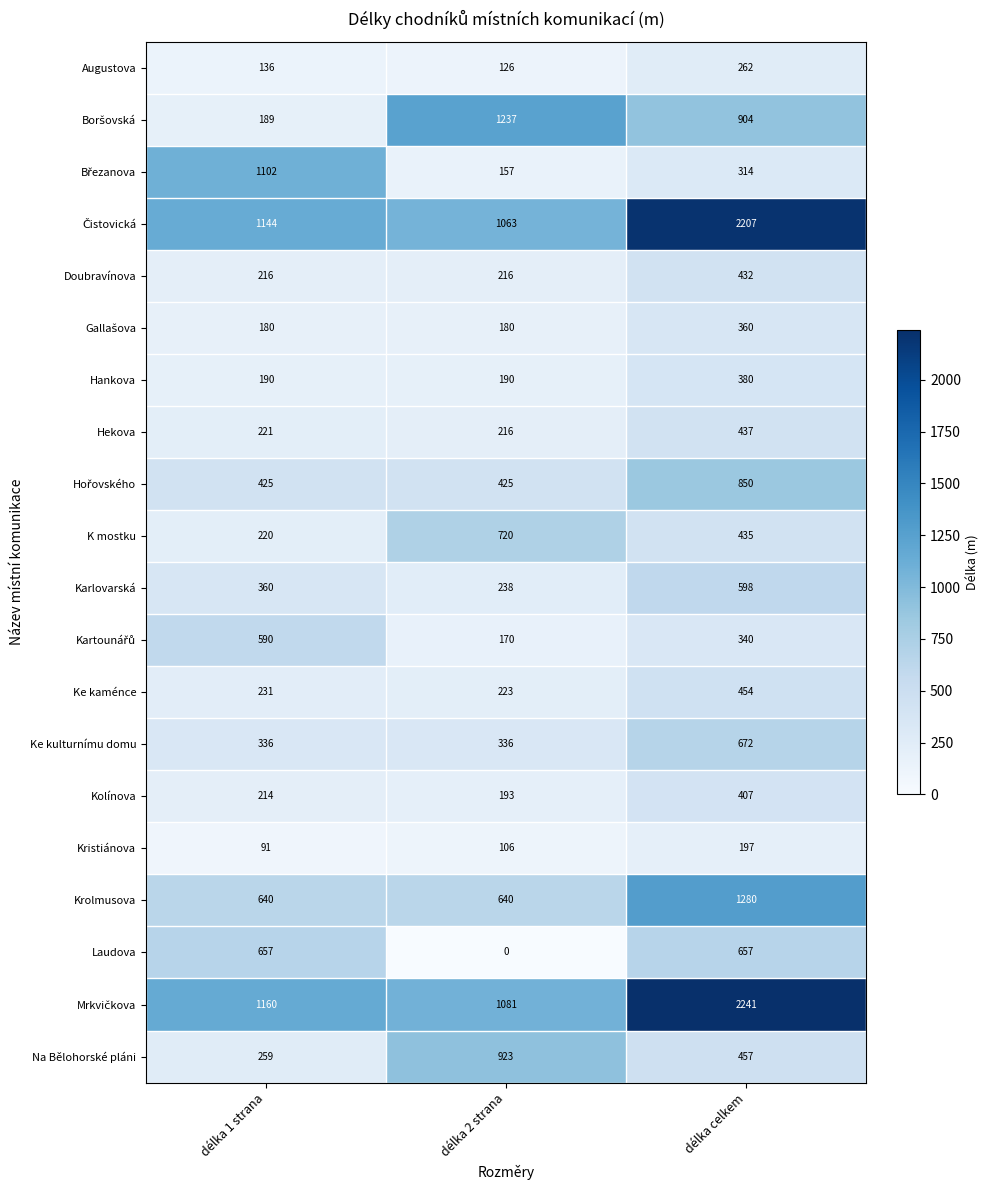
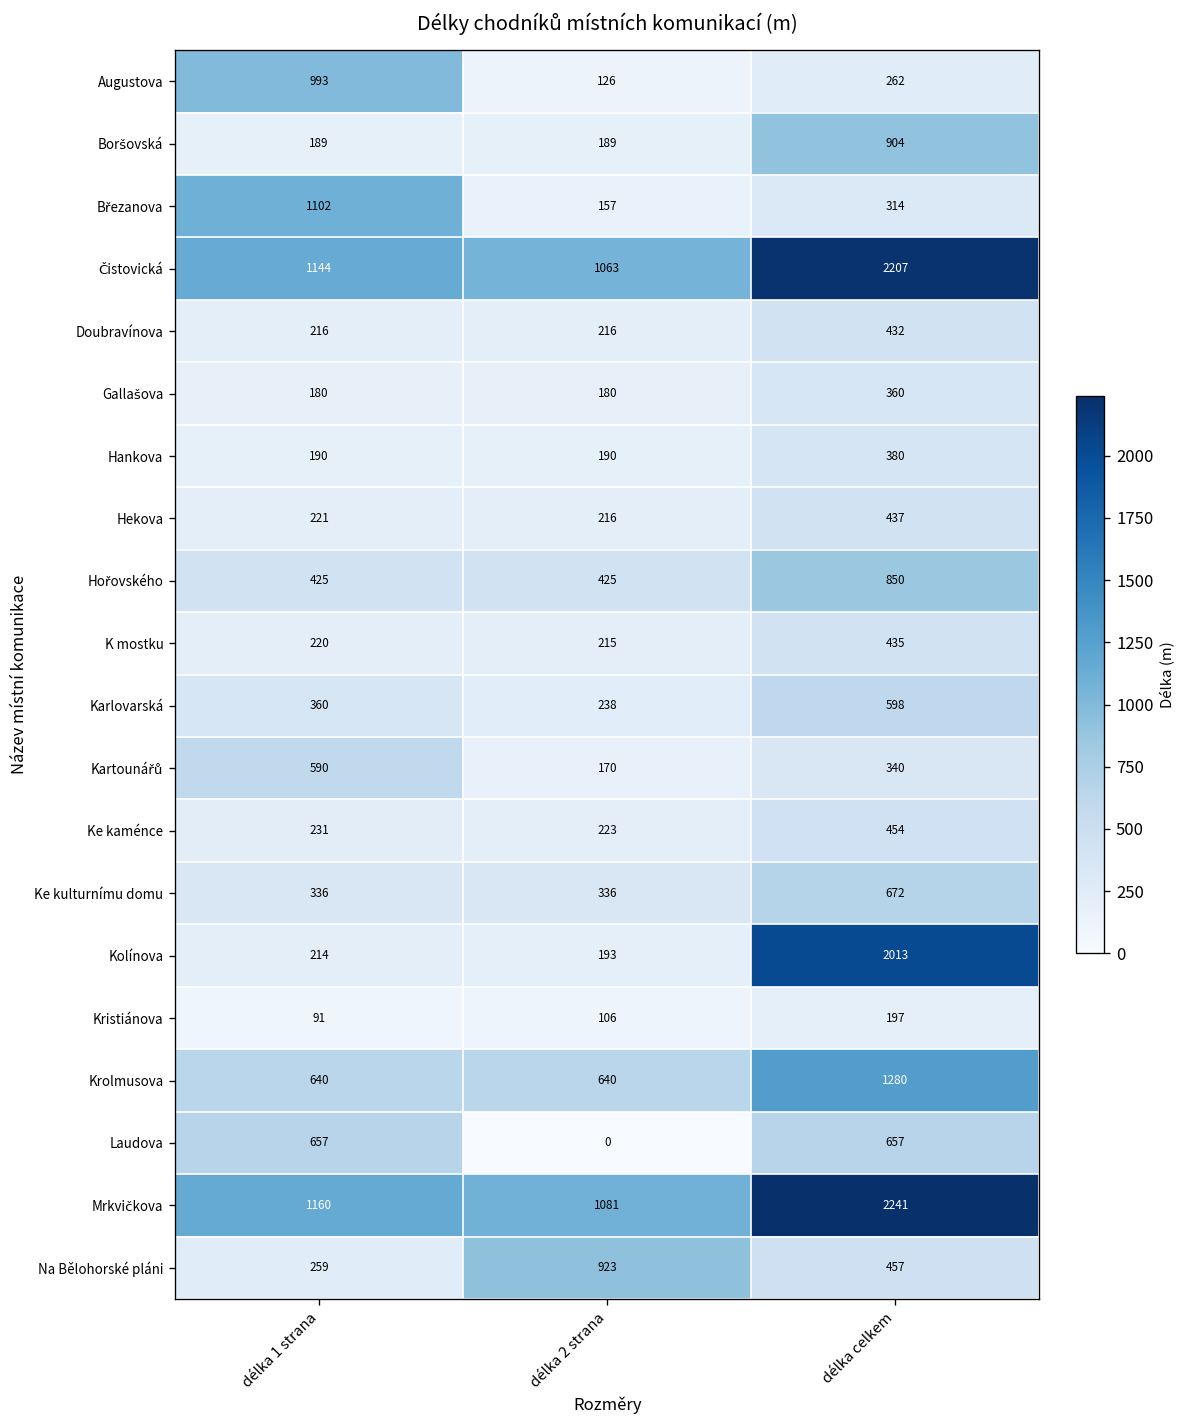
  {
    "Augustova": {
-     "délka 1 strana": 136,
+     "délka 1 strana": 993,
      "délka 2 strana": 126,
      "délka celkem": 262
    },
    "Boršovská": {
      "délka 1 strana": 189,
-     "délka 2 strana": 1237,
+     "délka 2 strana": 189,
      "délka celkem": 904
    },
    "Březanova": {
      "délka 1 strana": 1102,
      "délka 2 strana": 157,
      "délka celkem": 314
    },
    "Čistovická": {
      "délka 1 strana": 1144,
      "délka 2 strana": 1063,
      "délka celkem": 2207
    },
    "Doubravínova": {
      "délka 1 strana": 216,
      "délka 2 strana": 216,
      "délka celkem": 432
    },
    "Gallašova": {
      "délka 1 strana": 180,
      "délka 2 strana": 180,
      "délka celkem": 360
    },
    "Hankova": {
      "délka 1 strana": 190,
      "délka 2 strana": 190,
      "délka celkem": 380
    },
    "Hekova": {
      "délka 1 strana": 221,
      "délka 2 strana": 216,
      "délka celkem": 437
    },
    "Hořovského": {
      "délka 1 strana": 425,
      "délka 2 strana": 425,
      "délka celkem": 850
    },
    "K mostku": {
      "délka 1 strana": 220,
-     "délka 2 strana": 720,
+     "délka 2 strana": 215,
      "délka celkem": 435
    },
    "Karlovarská": {
      "délka 1 strana": 360,
      "délka 2 strana": 238,
      "délka celkem": 598
    },
    "Kartounářů": {
      "délka 1 strana": 590,
      "délka 2 strana": 170,
      "délka celkem": 340
    },
    "Ke kaménce": {
      "délka 1 strana": 231,
      "délka 2 strana": 223,
      "délka celkem": 454
    },
    "Ke kulturnímu domu": {
      "délka 1 strana": 336,
      "délka 2 strana": 336,
      "délka celkem": 672
    },
    "Kolínova": {
      "délka 1 strana": 214,
      "délka 2 strana": 193,
-     "délka celkem": 407
+     "délka celkem": 2013
    },
    "Kristiánova": {
      "délka 1 strana": 91,
      "délka 2 strana": 106,
      "délka celkem": 197
    },
    "Krolmusova": {
      "délka 1 strana": 640,
      "délka 2 strana": 640,
      "délka celkem": 1280
    },
    "Laudova": {
      "délka 1 strana": 657,
      "délka 2 strana": 0,
      "délka celkem": 657
    },
    "Mrkvičkova": {
      "délka 1 strana": 1160,
      "délka 2 strana": 1081,
      "délka celkem": 2241
    },
    "Na Bělohorské pláni": {
      "délka 1 strana": 259,
      "délka 2 strana": 923,
      "délka celkem": 457
    }
  }
